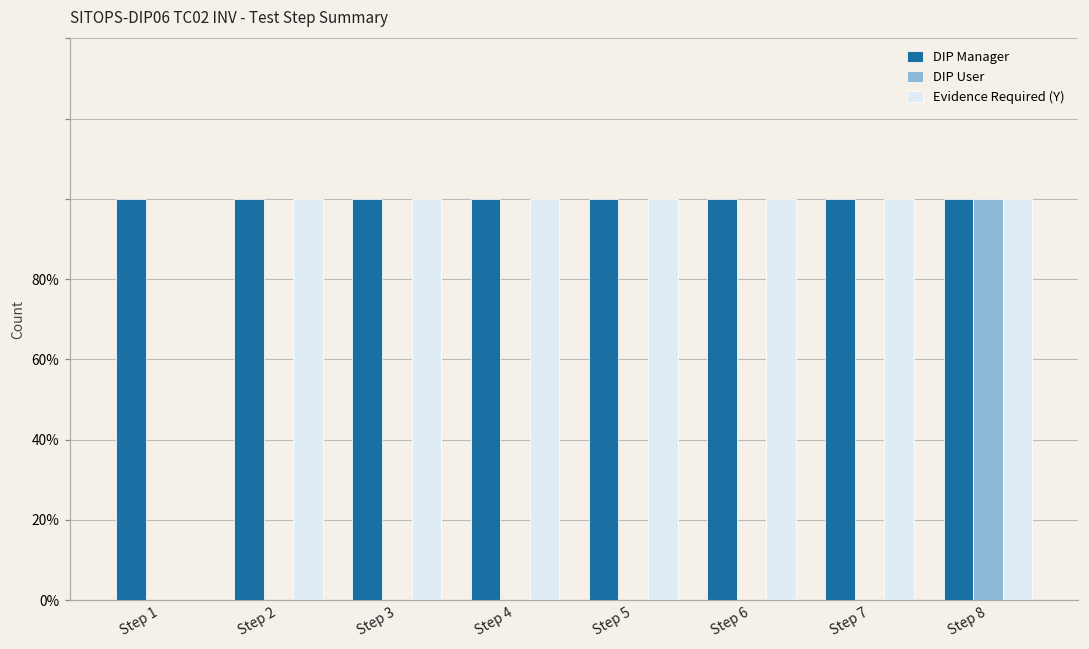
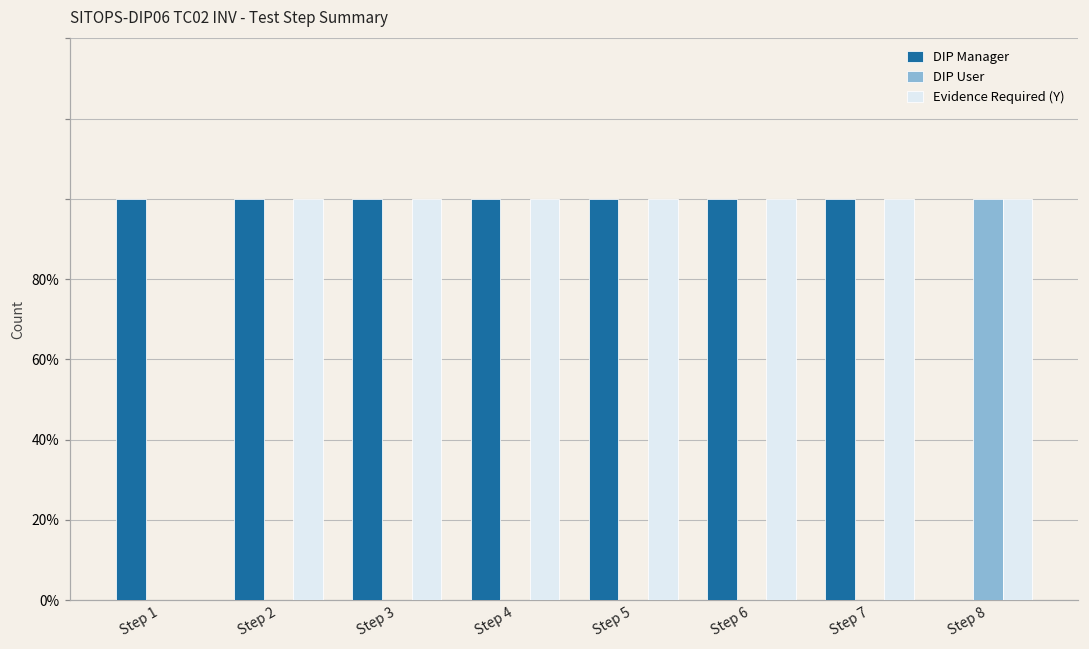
  {
    "DIP Manager": {
      "Step 1": "100%",
      "Step 2": "100%",
      "Step 3": "100%",
      "Step 4": "100%",
      "Step 5": "100%",
      "Step 6": "100%",
      "Step 7": "100%",
-     "Step 8": "100%"
+     "Step 8": "0%"
    },
    "DIP User": {
      "Step 1": "0%",
      "Step 2": "0%",
      "Step 3": "0%",
      "Step 4": "0%",
      "Step 5": "0%",
      "Step 6": "0%",
      "Step 7": "0%",
      "Step 8": "100%"
    },
    "Evidence Required (Y)": {
      "Step 1": "0%",
      "Step 2": "100%",
      "Step 3": "100%",
      "Step 4": "100%",
      "Step 5": "100%",
      "Step 6": "100%",
      "Step 7": "100%",
      "Step 8": "100%"
    }
  }
